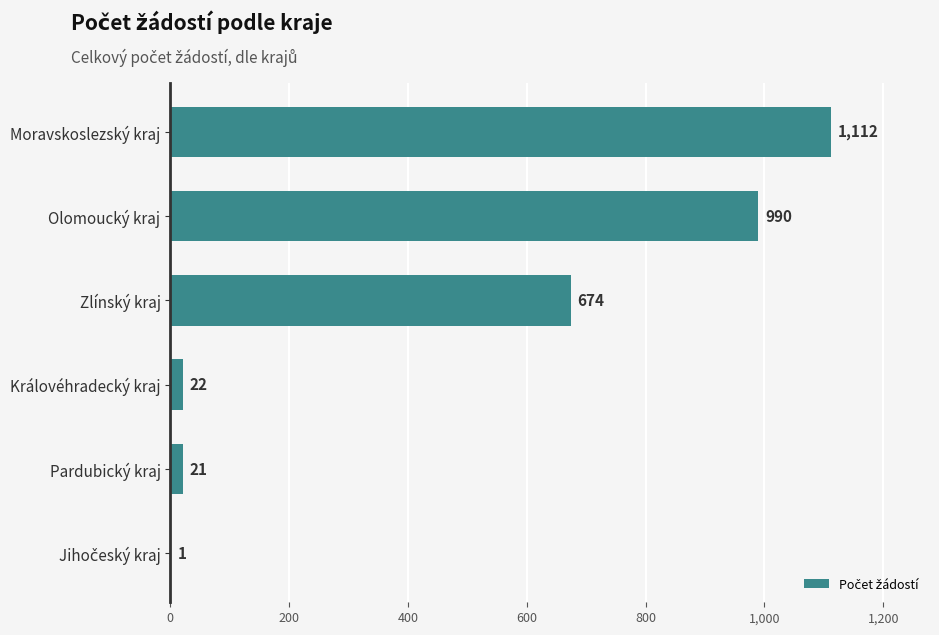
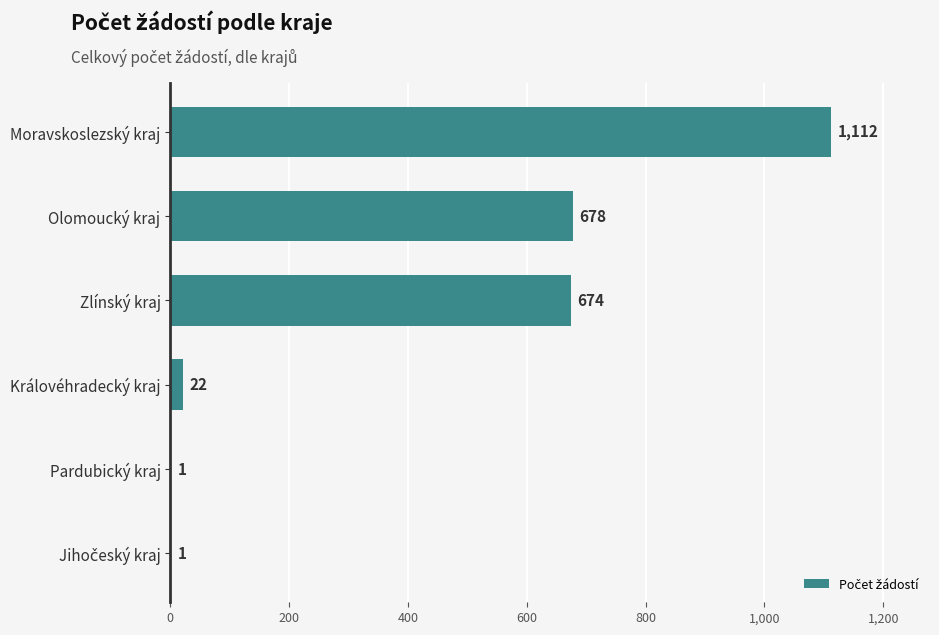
  {
    "Moravskoslezský kraj": "1,112",
-   "Olomoucký kraj": "990",
+   "Olomoucký kraj": "678",
    "Zlínský kraj": "674",
    "Královéhradecký kraj": "22",
-   "Pardubický kraj": "21",
+   "Pardubický kraj": "1",
    "Jihočeský kraj": "1"
  }
